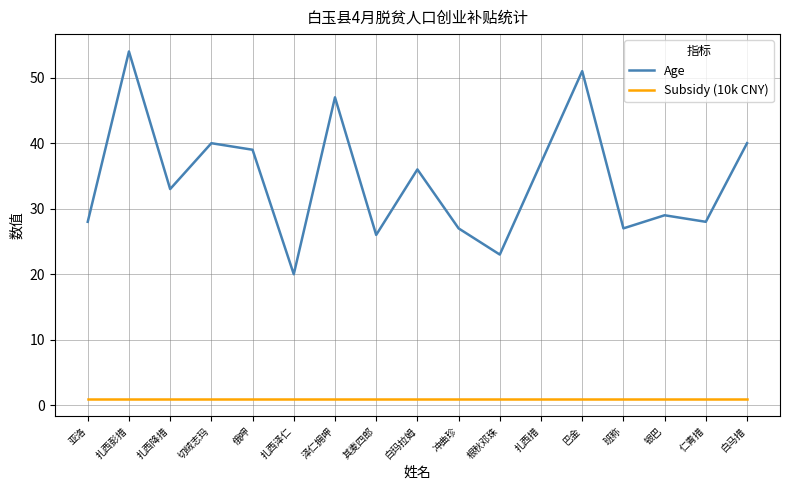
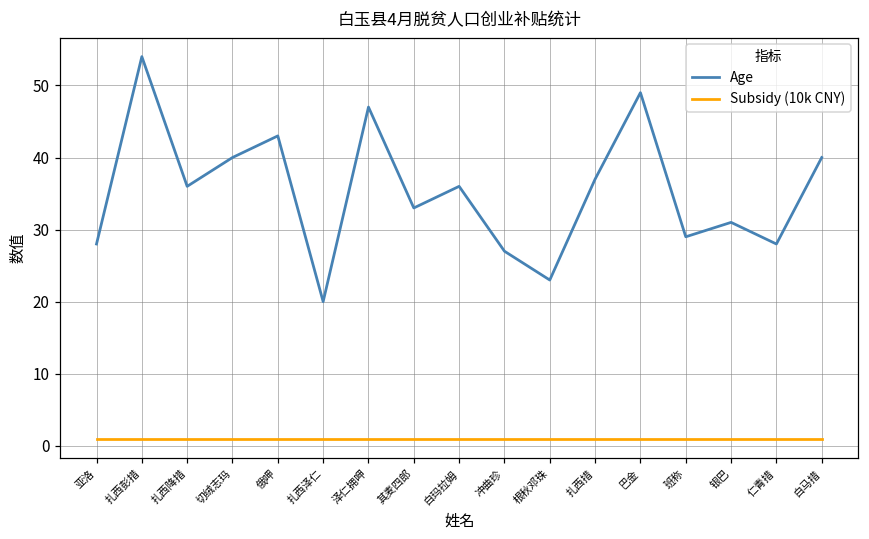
  {
    "Age": {
      "亚洛": 28,
      "扎西彭措": 54,
-     "扎西降措": 33,
+     "扎西降措": 36,
      "切绒志玛": 40,
-     "俄呷": 39,
+     "俄呷": 43,
      "扎西泽仁": 20,
      "泽仁拥呷": 47,
-     "其麦四郎": 26,
+     "其麦四郎": 33,
      "白玛拉姆": 36,
      "冲曲珍": 27,
      "根秋邓珠": 23,
      "扎西措": 37,
-     "巴金": 51,
-     "班称": 27,
-     "银巴": 29,
+     "巴金": 49,
+     "班称": 29,
+     "银巴": 31,
      "仁青措": 28,
      "白马措": 40
    },
    "Subsidy (10k CNY)": {
      "亚洛": 1,
      "扎西彭措": 1,
      "扎西降措": 1,
      "切绒志玛": 1,
      "俄呷": 1,
      "扎西泽仁": 1,
      "泽仁拥呷": 1,
      "其麦四郎": 1,
      "白玛拉姆": 1,
      "冲曲珍": 1,
      "根秋邓珠": 1,
      "扎西措": 1,
      "巴金": 1,
      "班称": 1,
      "银巴": 1,
      "仁青措": 1,
      "白马措": 1
    }
  }
